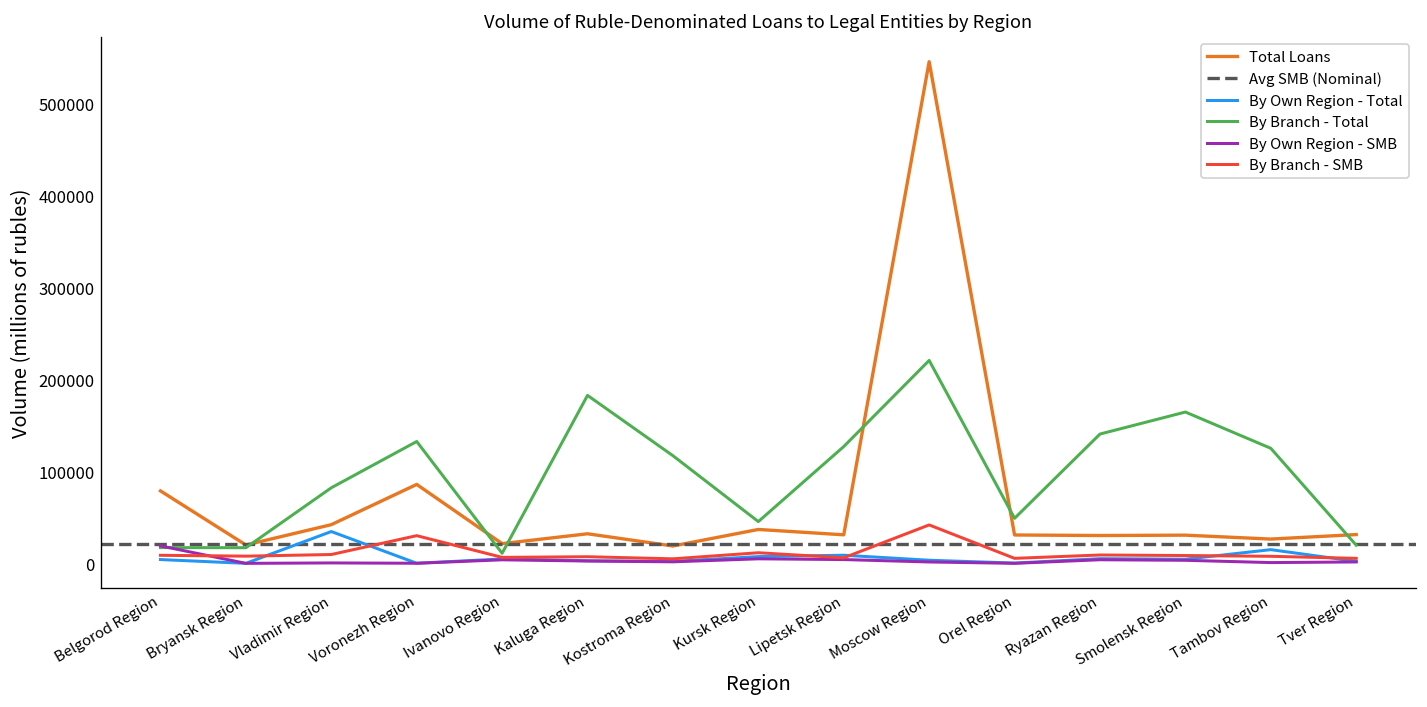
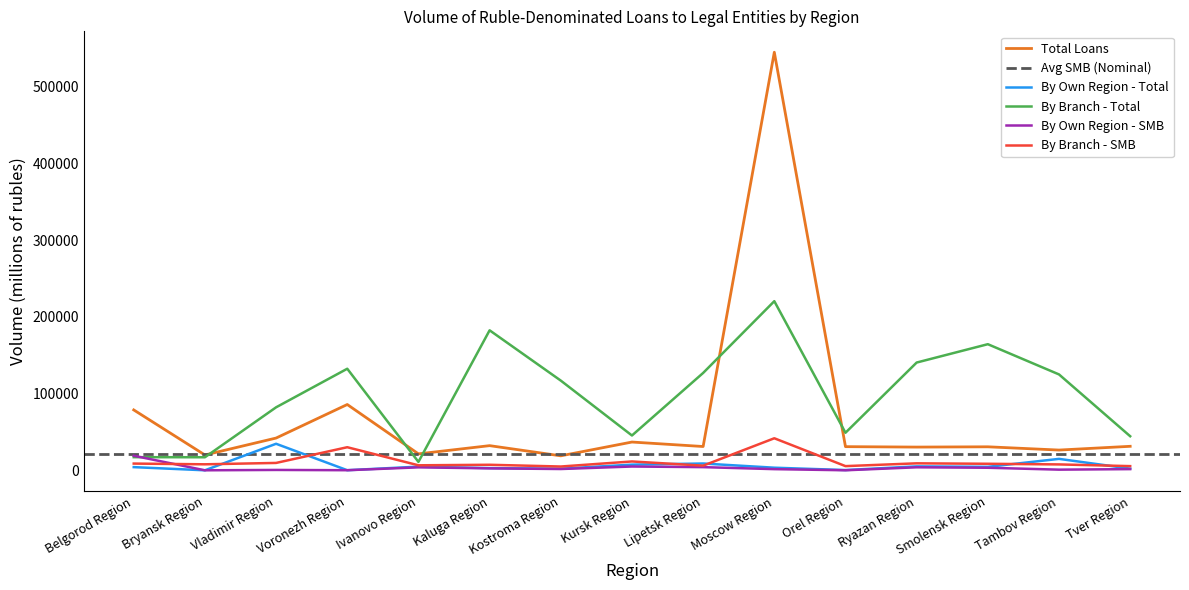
  {
    "By Own Region - Total": {
      "Belgorod Region": 0,
      "Vladimir Region": 30000,
      "Tambov Region": 10000
    },
    "By Branch - Total": {
      "Vladimir Region": 80000,
      "Voronezh Region": 130000,
      "Ivanovo Region": 10000,
      "Kaluga Region": 180000,
      "Kostroma Region": 120000,
      "Kursk Region": 50000,
      "Lipetsk Region": 130000,
      "Moscow Region": 220000,
      "Orel Region": 50000,
      "Ryazan Region": 140000,
      "Smolensk Region": 160000,
      "Tambov Region": 130000,
-     "Tver Region": 20000
+     "Tver Region": 40000
    },
    "By Own Region - SMB": {
      "Vladimir Region": 0,
      "Tambov Region": 0
    }
  }
